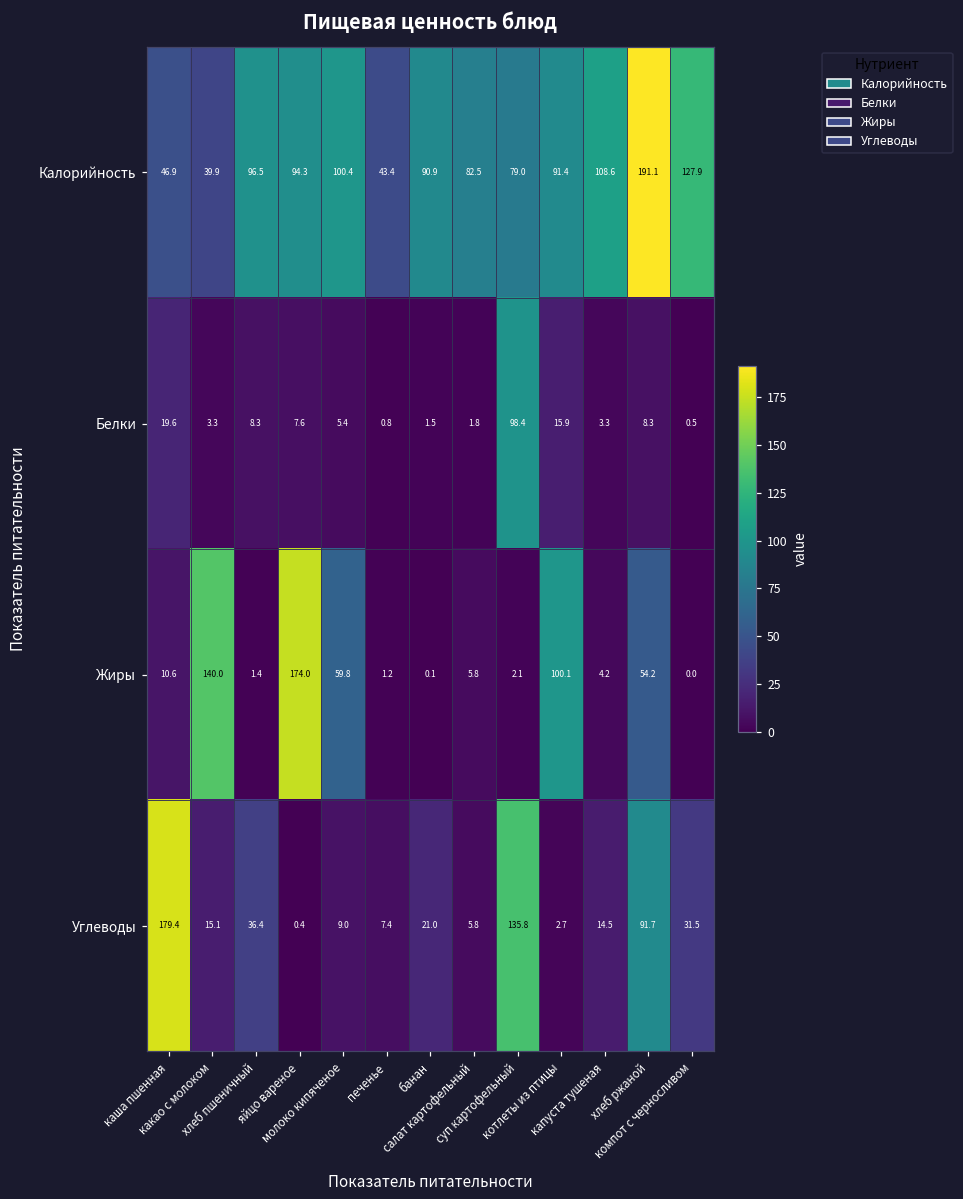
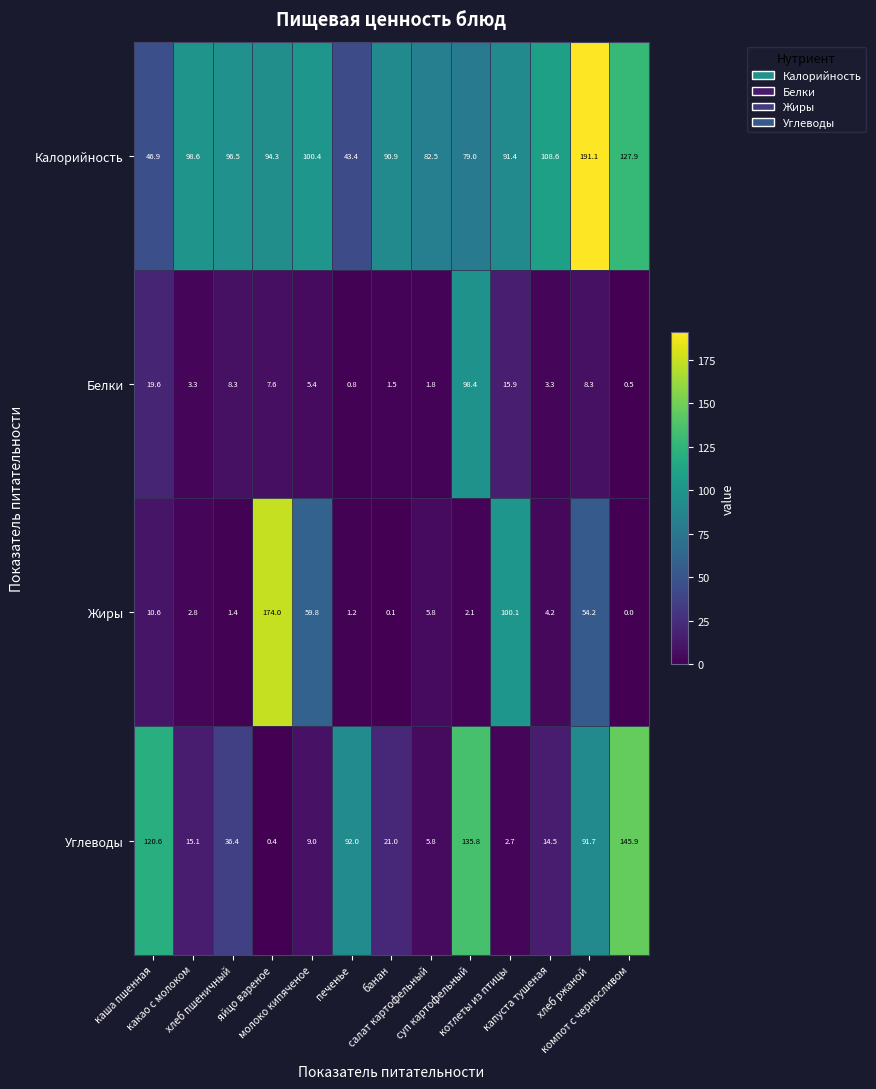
  {
    "Калорийность": {
      "каша пшенная": 46.9,
-     "какао с молоком": 39.9,
+     "какао с молоком": 98.6,
      "хлеб пшеничный": 96.5,
      "яйцо вареное": 94.3,
      "молоко кипяченое": 100.4,
      "печенье": 43.4,
      "банан": 90.9,
      "салат картофельный": 82.5,
      "суп картофельный": 79.0,
      "котлеты из птицы": 91.4,
      "капуста тушеная": 108.6,
      "хлеб ржаной": 191.1,
      "компот с черносливом": 127.9
    },
    "Белки": {
      "каша пшенная": 19.6,
      "какао с молоком": 3.3,
      "хлеб пшеничный": 8.3,
      "яйцо вареное": 7.6,
      "молоко кипяченое": 5.4,
      "печенье": 0.8,
      "банан": 1.5,
      "салат картофельный": 1.8,
      "суп картофельный": 98.4,
      "котлеты из птицы": 15.9,
      "капуста тушеная": 3.3,
      "хлеб ржаной": 8.3,
      "компот с черносливом": 0.5
    },
    "Жиры": {
      "каша пшенная": 10.6,
-     "какао с молоком": 140.0,
+     "какао с молоком": 2.8,
      "хлеб пшеничный": 1.4,
      "яйцо вареное": 174.0,
      "молоко кипяченое": 59.8,
      "печенье": 1.2,
      "банан": 0.1,
      "салат картофельный": 5.8,
      "суп картофельный": 2.1,
      "котлеты из птицы": 100.1,
      "капуста тушеная": 4.2,
      "хлеб ржаной": 54.2,
      "компот с черносливом": 0.0
    },
    "Углеводы": {
-     "каша пшенная": 179.4,
+     "каша пшенная": 120.6,
      "какао с молоком": 15.1,
      "хлеб пшеничный": 36.4,
      "яйцо вареное": 0.4,
      "молоко кипяченое": 9.0,
-     "печенье": 7.4,
+     "печенье": 92.0,
      "банан": 21.0,
      "салат картофельный": 5.8,
      "суп картофельный": 135.8,
      "котлеты из птицы": 2.7,
      "капуста тушеная": 14.5,
      "хлеб ржаной": 91.7,
-     "компот с черносливом": 31.5
+     "компот с черносливом": 145.9
    }
  }
